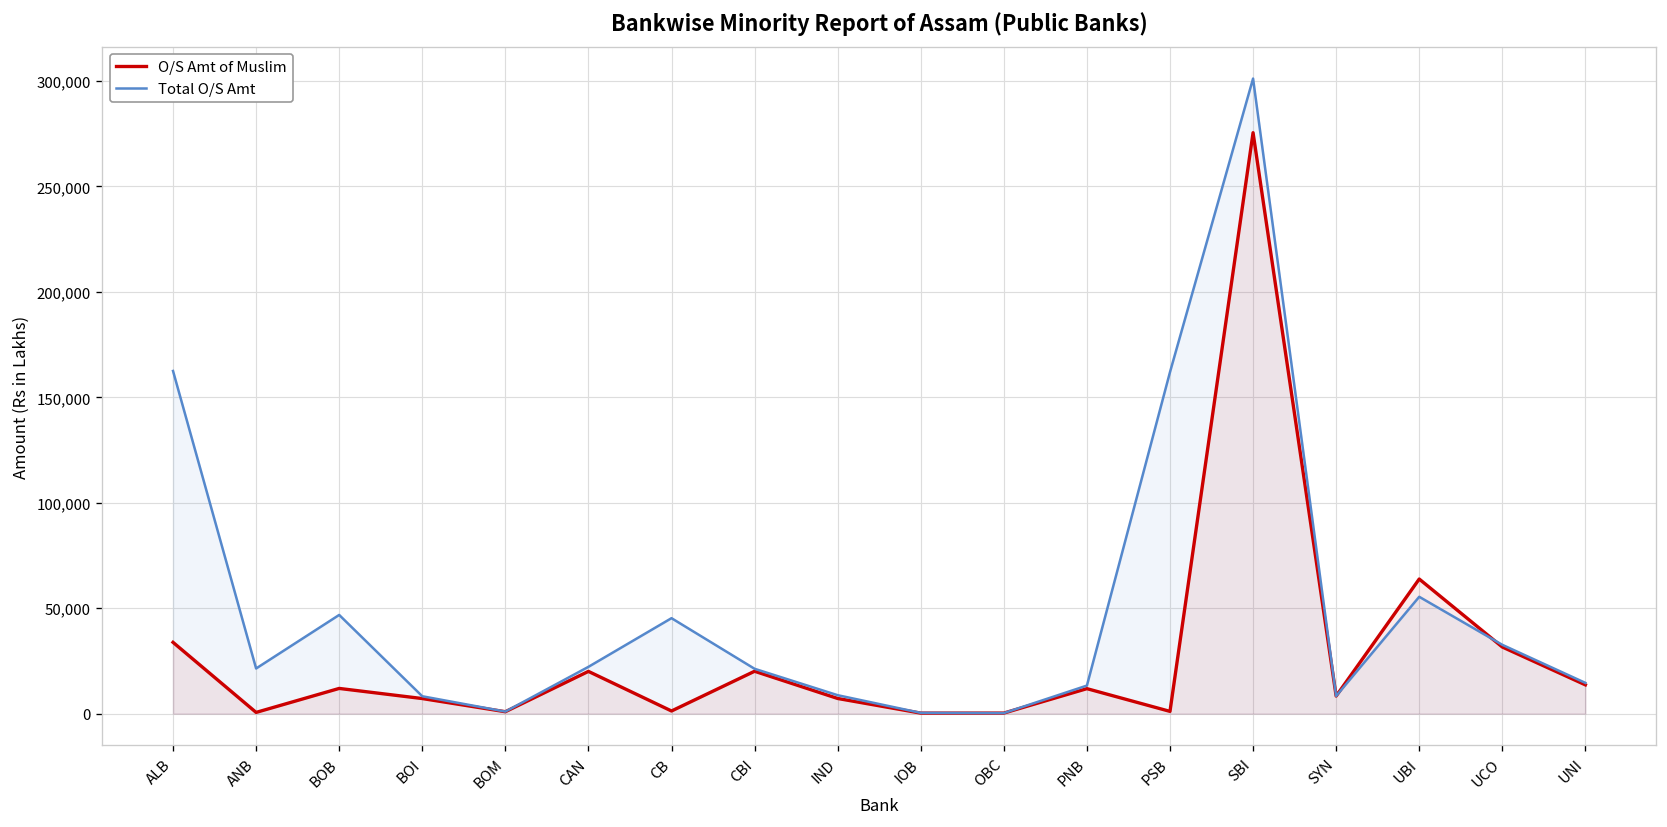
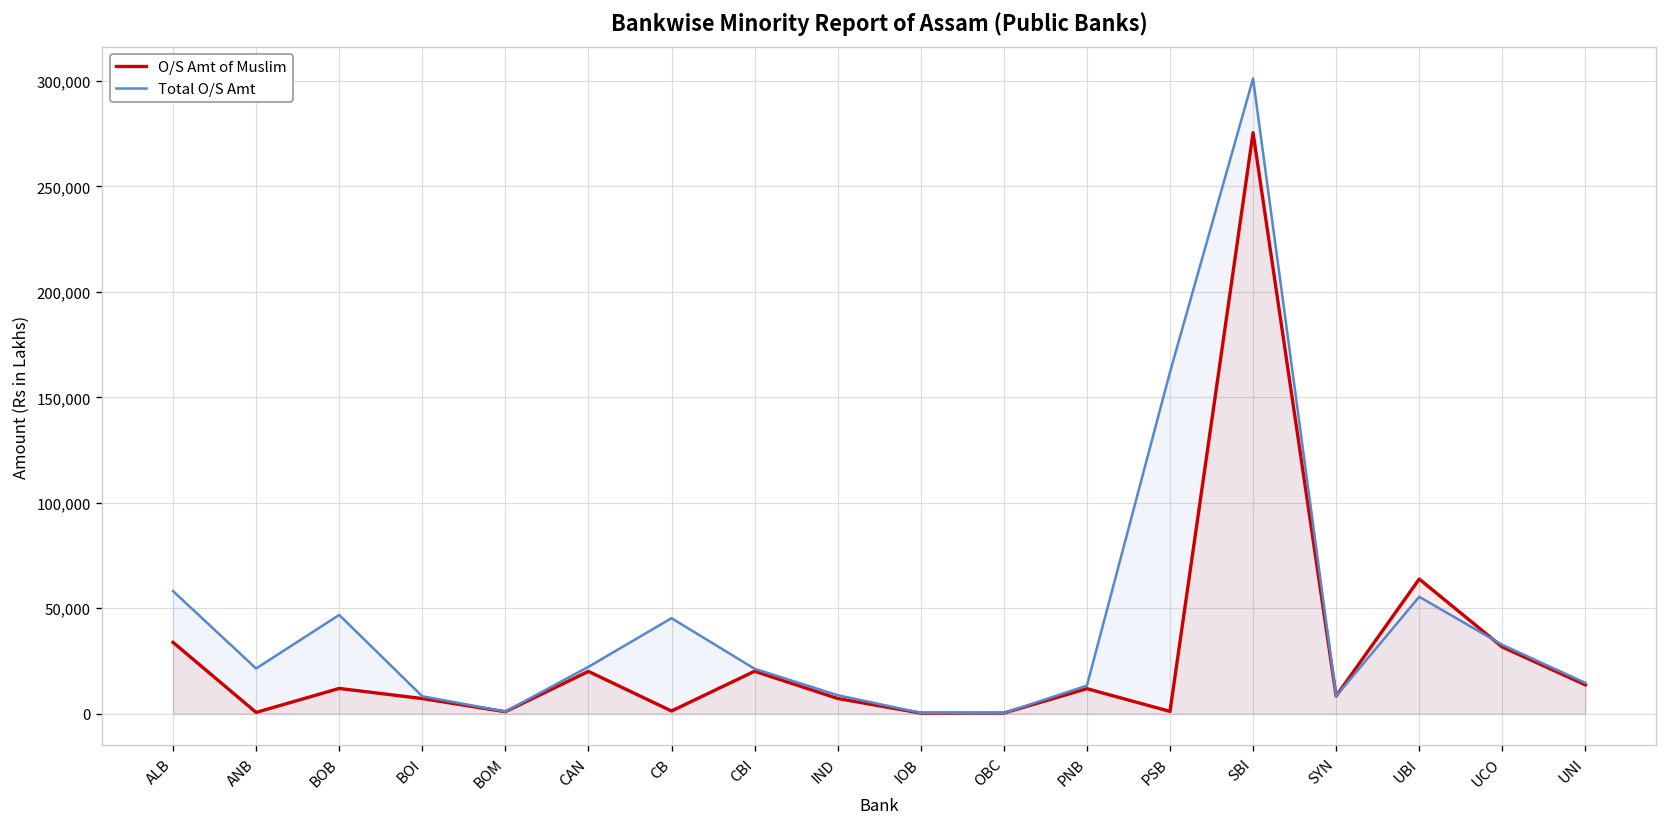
  {
    "O/S Amt of Muslim": {
      "ALB": "34,000",
      "ANB": "1,000",
      "BOB": "12,000",
      "CAN": "20,000",
      "CB": "1,000",
      "IND": "7,000",
      "PSB": "1,000",
      "SBI": "276,000",
      "UBI": "64,000"
    },
    "Total O/S Amt": {
-     "ALB": "163,000",
+     "ALB": "58,000",
      "ANB": "21,000",
      "BOB": "47,000",
      "CAN": "22,000",
      "CB": "45,000",
      "IND": "9,000",
      "PSB": "162,000",
      "SBI": "301,000",
      "UBI": "55,000"
    }
  }
